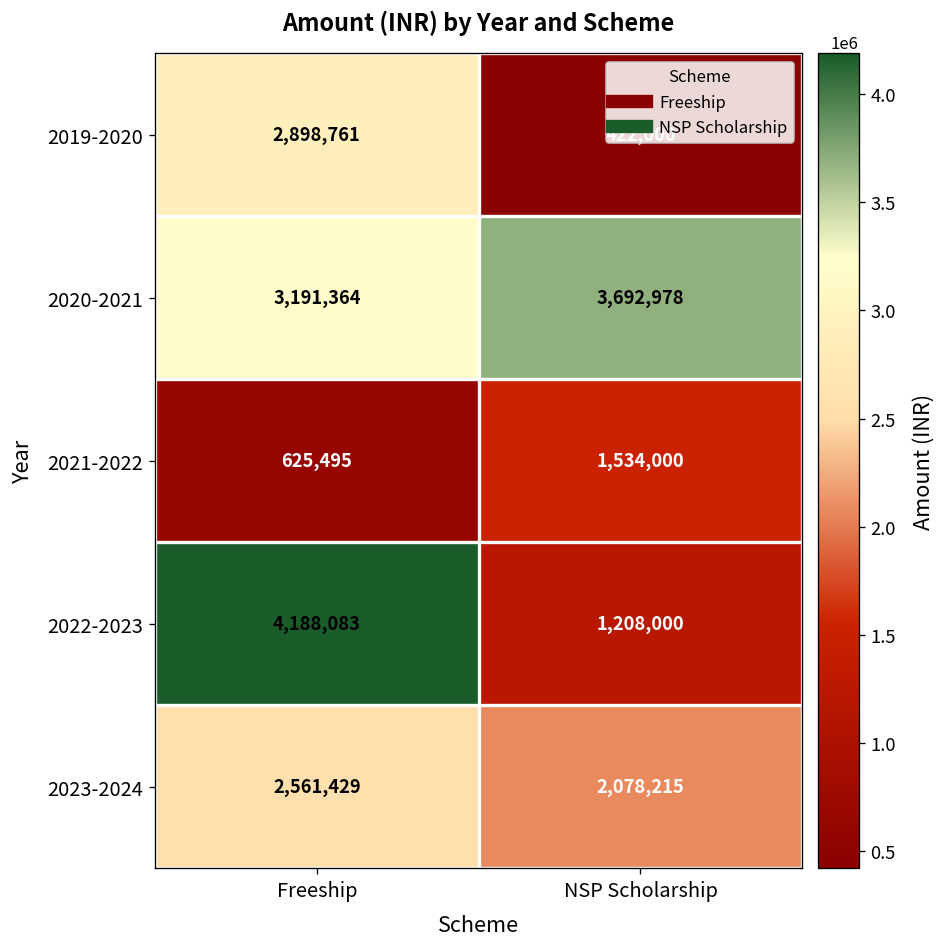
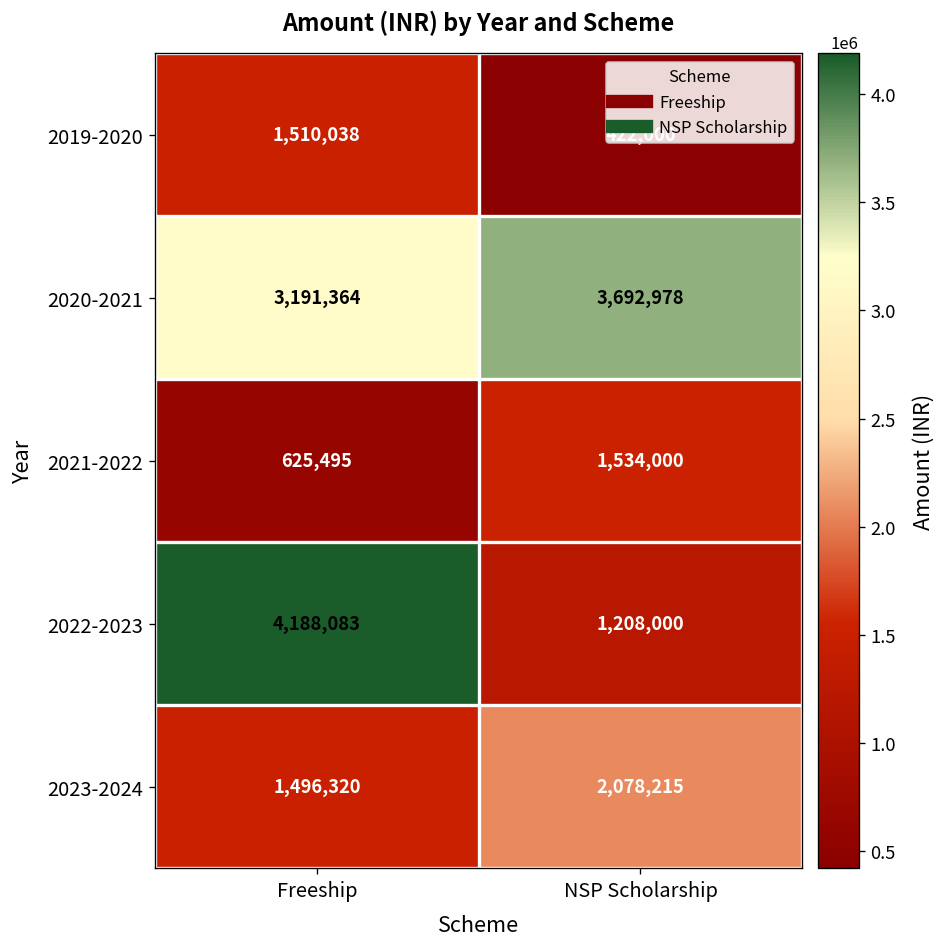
  {
    "2019-2020": {
-     "Freeship": "2,898,761"
+     "Freeship": "1,510,038"
    },
    "2020-2021": {
      "Freeship": "3,191,364",
      "NSP Scholarship": "3,692,978"
    },
    "2021-2022": {
      "Freeship": "625,495",
      "NSP Scholarship": "1,534,000"
    },
    "2022-2023": {
      "Freeship": "4,188,083",
      "NSP Scholarship": "1,208,000"
    },
    "2023-2024": {
-     "Freeship": "2,561,429",
+     "Freeship": "1,496,320",
      "NSP Scholarship": "2,078,215"
    }
  }
